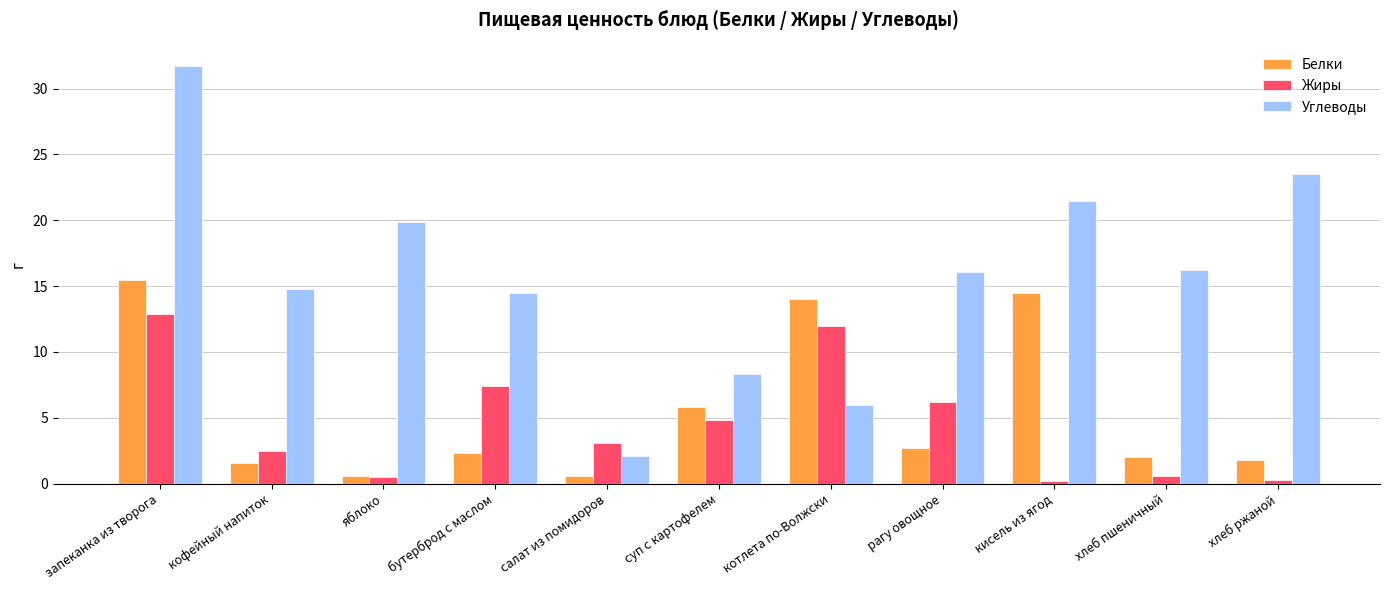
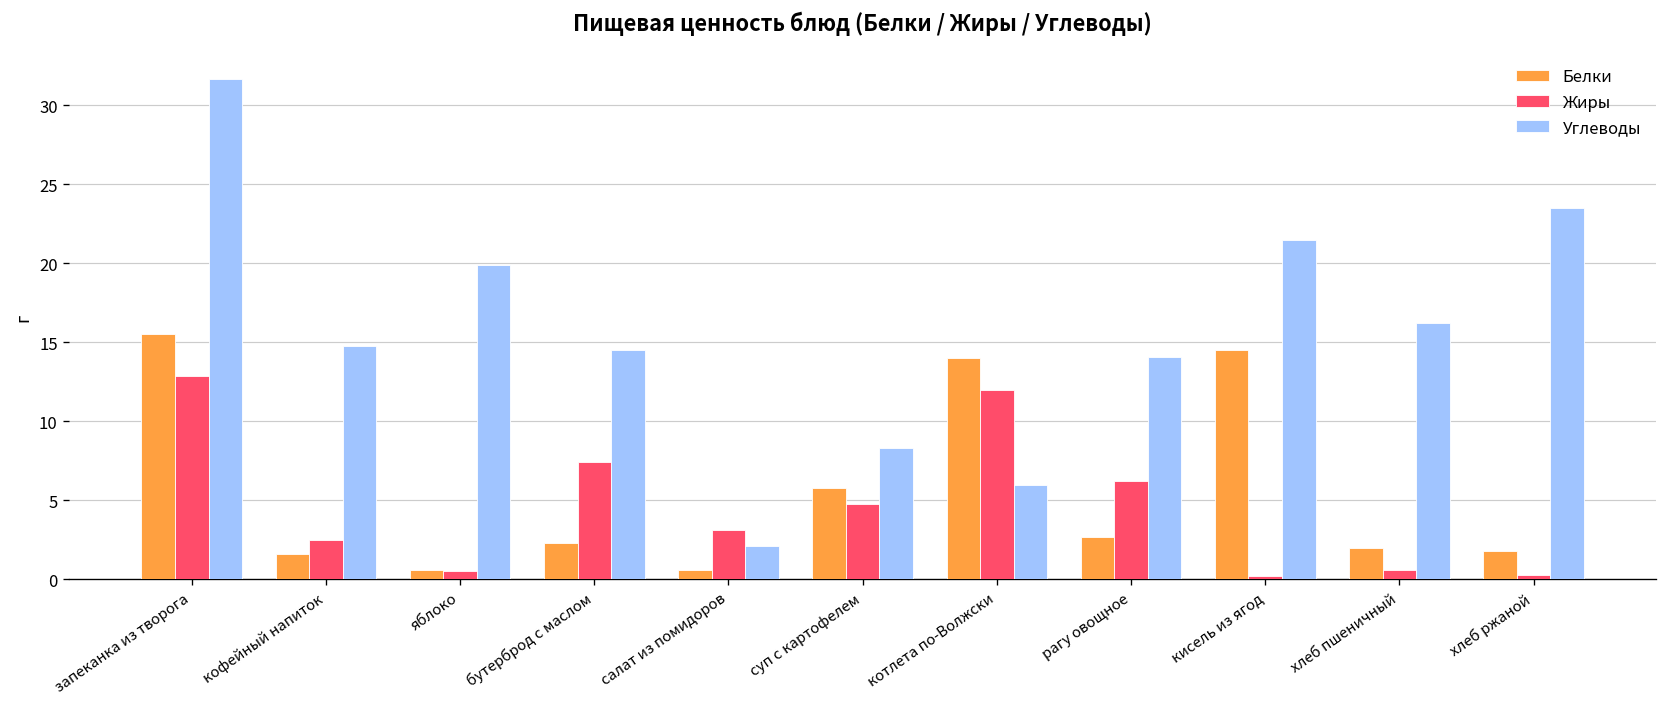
  {
    "Белки": {
      "запеканка из творога": 15.5,
      "кофейный напиток": 1.6,
      "яблоко": 0.6,
      "бутерброд с маслом": 2.3,
      "салат из помидоров": 0.6,
      "суп с картофелем": 5.8,
      "котлета по-Волжски": 14.0,
      "рагу овощное": 2.7,
      "кисель из ягод": 14.5,
      "хлеб пшеничный": 2.0,
      "хлеб ржаной": 1.8
    },
    "Жиры": {
      "запеканка из творога": 12.9,
      "кофейный напиток": 2.5,
      "яблоко": 0.5,
      "бутерброд с маслом": 7.4,
      "салат из помидоров": 3.1,
      "суп с картофелем": 4.8,
      "котлета по-Волжски": 12.0,
      "рагу овощное": 6.2,
      "кисель из ягод": 0.2,
      "хлеб пшеничный": 0.6,
      "хлеб ржаной": 0.3
    },
    "Углеводы": {
      "запеканка из творога": 31.7,
      "кофейный напиток": 14.8,
      "яблоко": 19.9,
      "бутерброд с маслом": 14.5,
      "салат из помидоров": 2.1,
      "суп с картофелем": 8.3,
      "котлета по-Волжски": 6.0,
-     "рагу овощное": 16.1,
+     "рагу овощное": 14.1,
      "кисель из ягод": 21.5,
      "хлеб пшеничный": 16.2,
      "хлеб ржаной": 23.5
    }
  }
